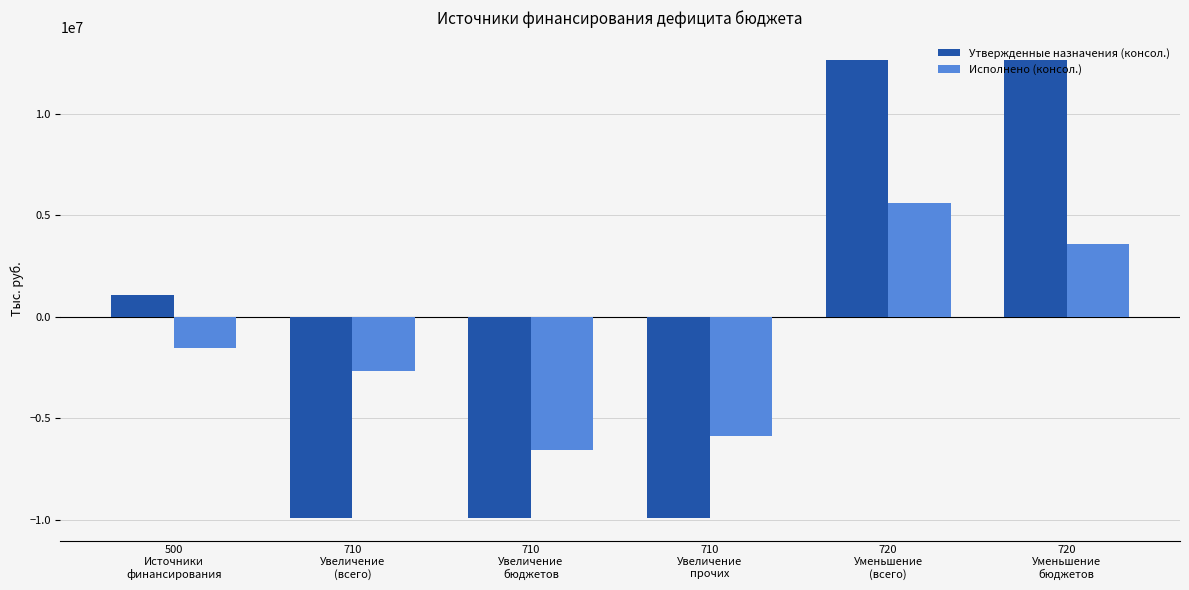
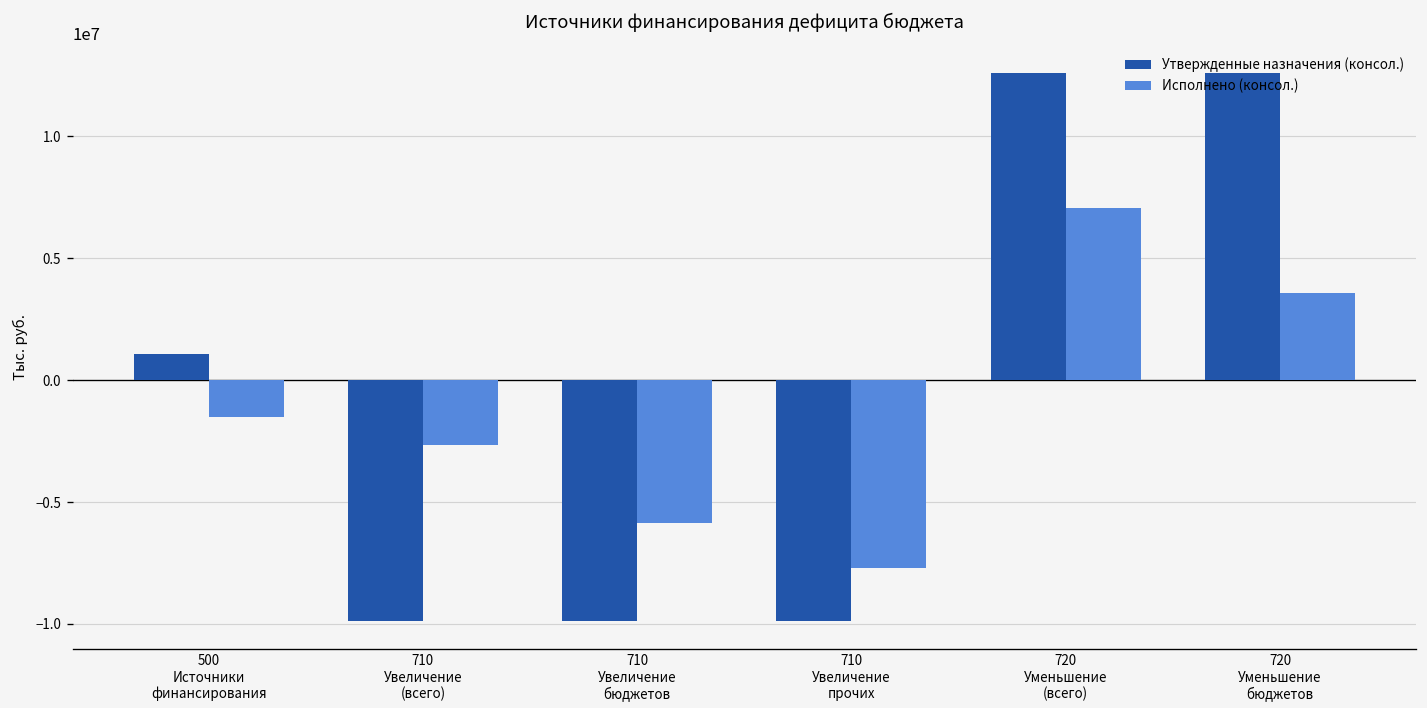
  {
    "Утвержденные назначения (консол.)": {
      "500 Источники финансирования": 1100000,
      "710 Увеличение (всего)": -9900000,
      "710 Увеличение бюджетов": -9900000,
      "710 Увеличение прочих": -9900000,
      "720 Уменьшение (всего)": 12600000,
      "720 Уменьшение бюджетов": 12600000
    },
    "Исполнено (консол.)": {
      "500 Источники финансирования": -1500000,
      "710 Увеличение (всего)": -2700000,
-     "710 Увеличение бюджетов": -6600000,
-     "710 Увеличение прочих": -5900000,
-     "720 Уменьшение (всего)": 5600000,
+     "710 Увеличение бюджетов": -5900000,
+     "710 Увеличение прочих": -7700000,
+     "720 Уменьшение (всего)": 7100000,
      "720 Уменьшение бюджетов": 3600000
    }
  }
